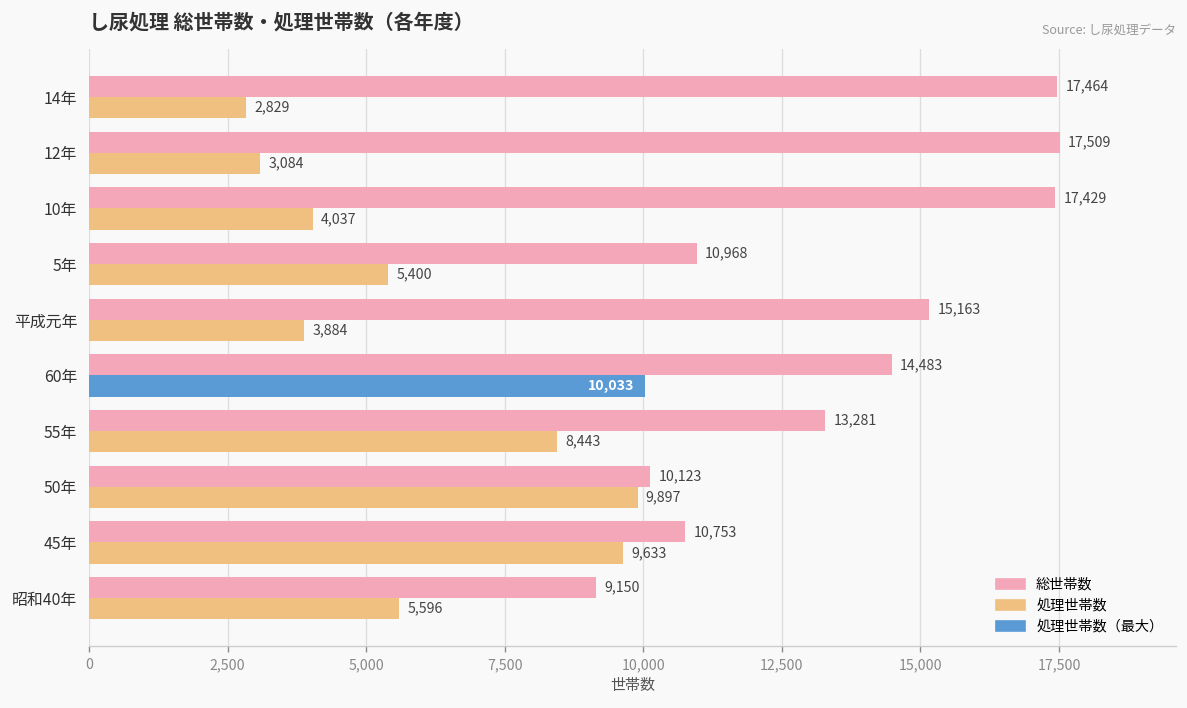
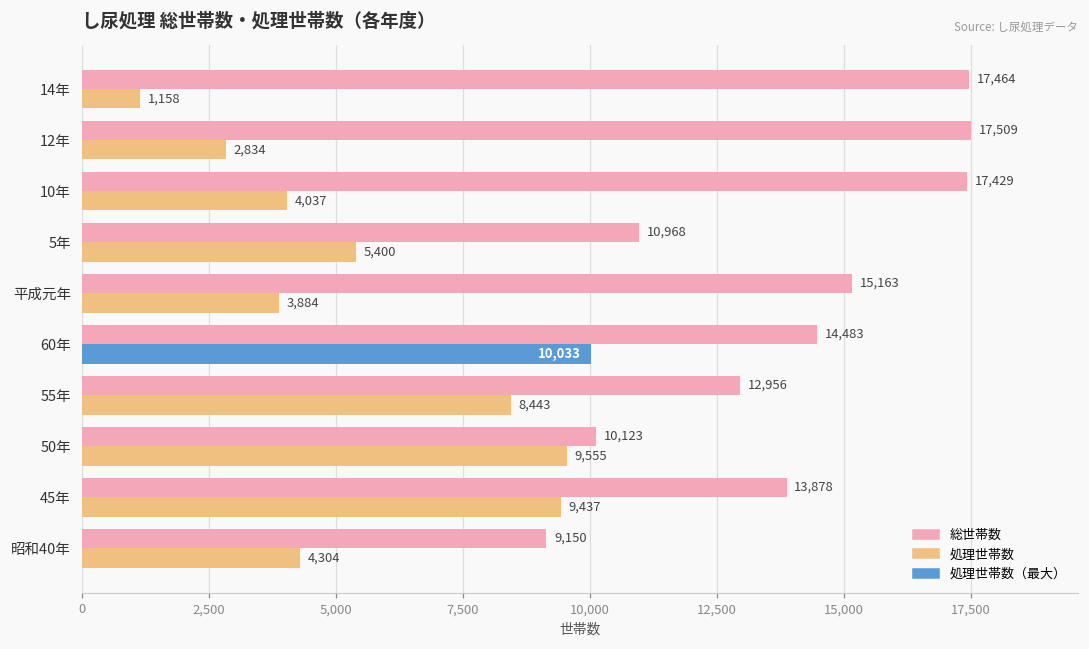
  {
    "総世帯数": {
      "14年": "17,464",
      "12年": "17,509",
      "10年": "17,429",
      "5年": "10,968",
      "平成元年": "15,163",
      "60年": "14,483",
-     "55年": "13,281",
+     "55年": "12,956",
      "50年": "10,123",
-     "45年": "10,753",
+     "45年": "13,878",
      "昭和40年": "9,150"
    },
    "処理世帯数": {
-     "14年": "2,829",
-     "12年": "3,084",
+     "14年": "1,158",
+     "12年": "2,834",
      "10年": "4,037",
      "5年": "5,400",
      "平成元年": "3,884",
      "60年": "10,033",
      "55年": "8,443",
-     "50年": "9,897",
-     "45年": "9,633",
-     "昭和40年": "5,596"
+     "50年": "9,555",
+     "45年": "9,437",
+     "昭和40年": "4,304"
    }
  }
